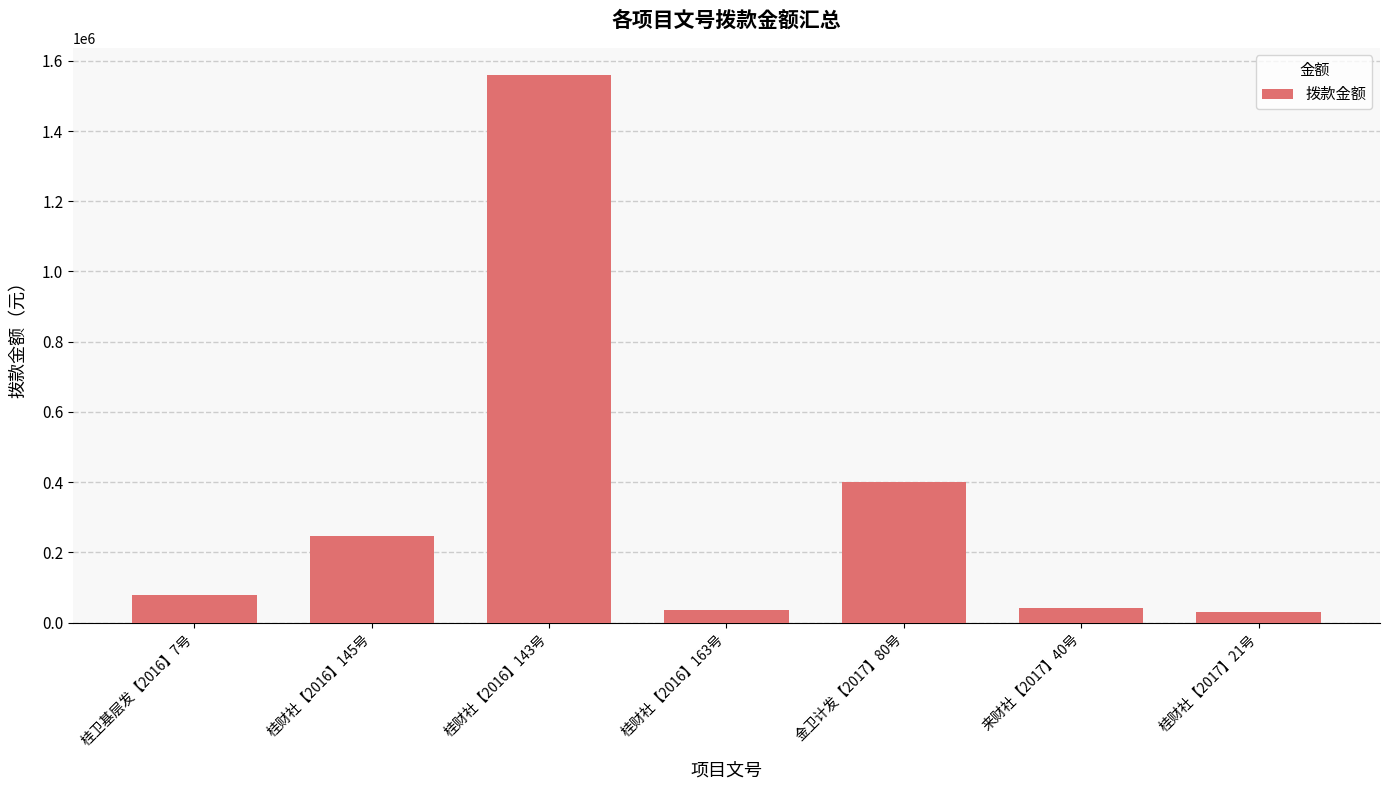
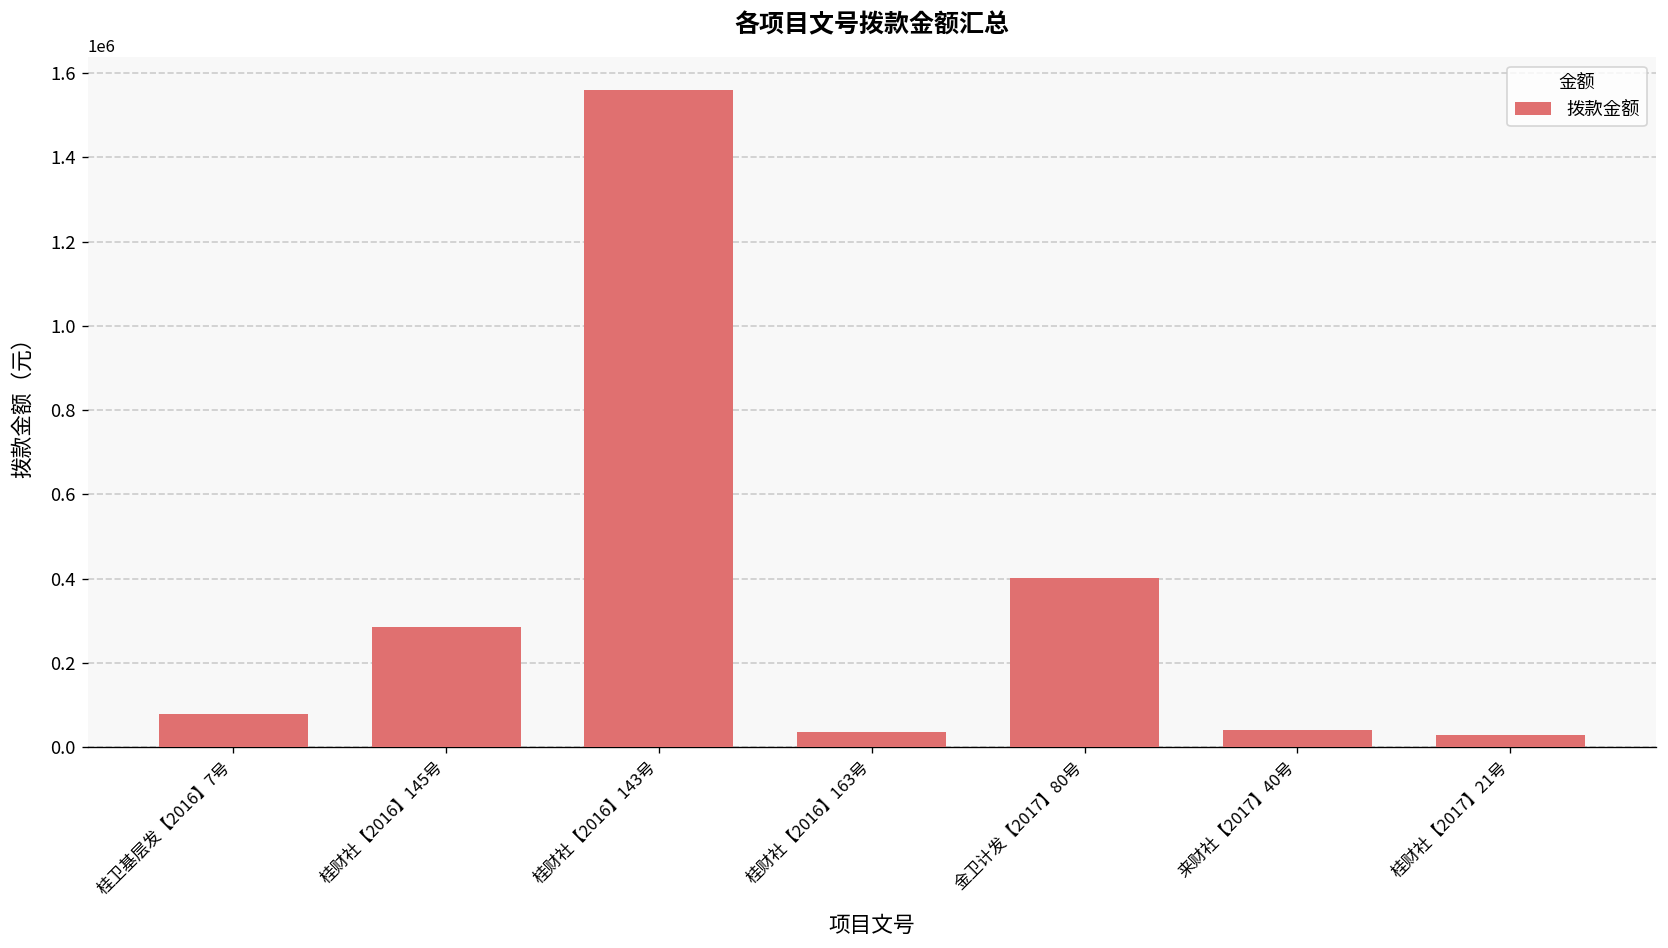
  {
    "桂卫基层发【2016】7号": 80000,
-   "桂财社【2016】145号": 250000,
+   "桂财社【2016】145号": 290000,
    "桂财社【2016】143号": 1560000,
    "桂财社【2016】163号": 40000,
    "金卫计发【2017】80号": 400000,
    "来财社【2017】40号": 40000,
    "桂财社【2017】21号": 30000
  }
